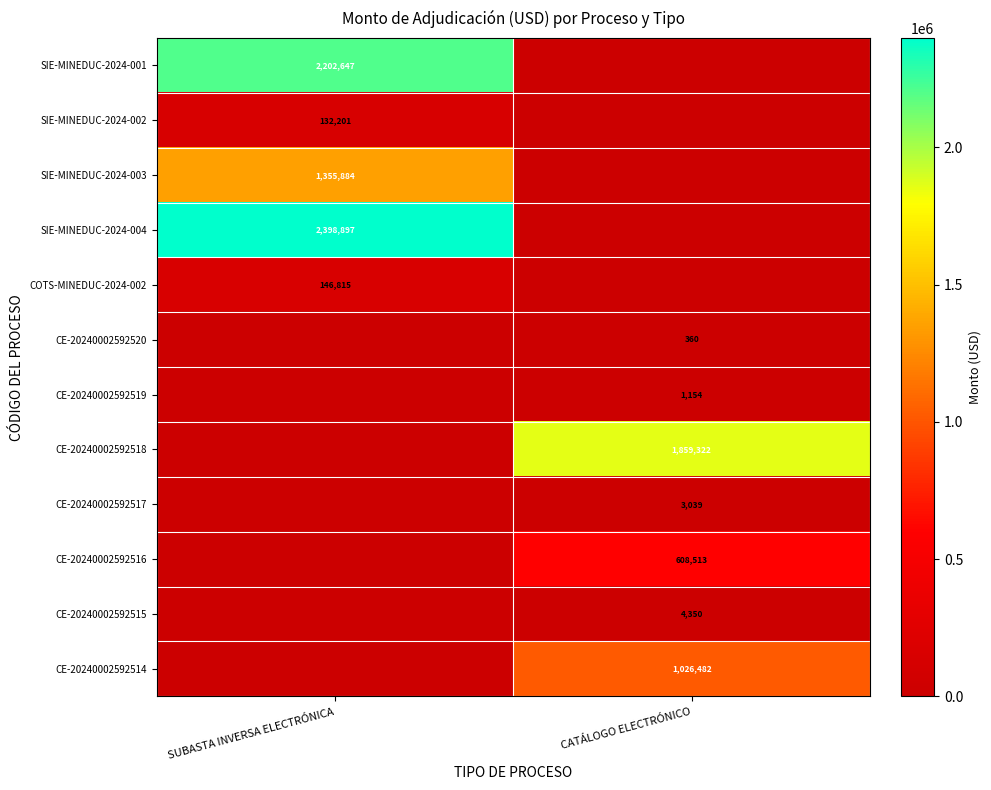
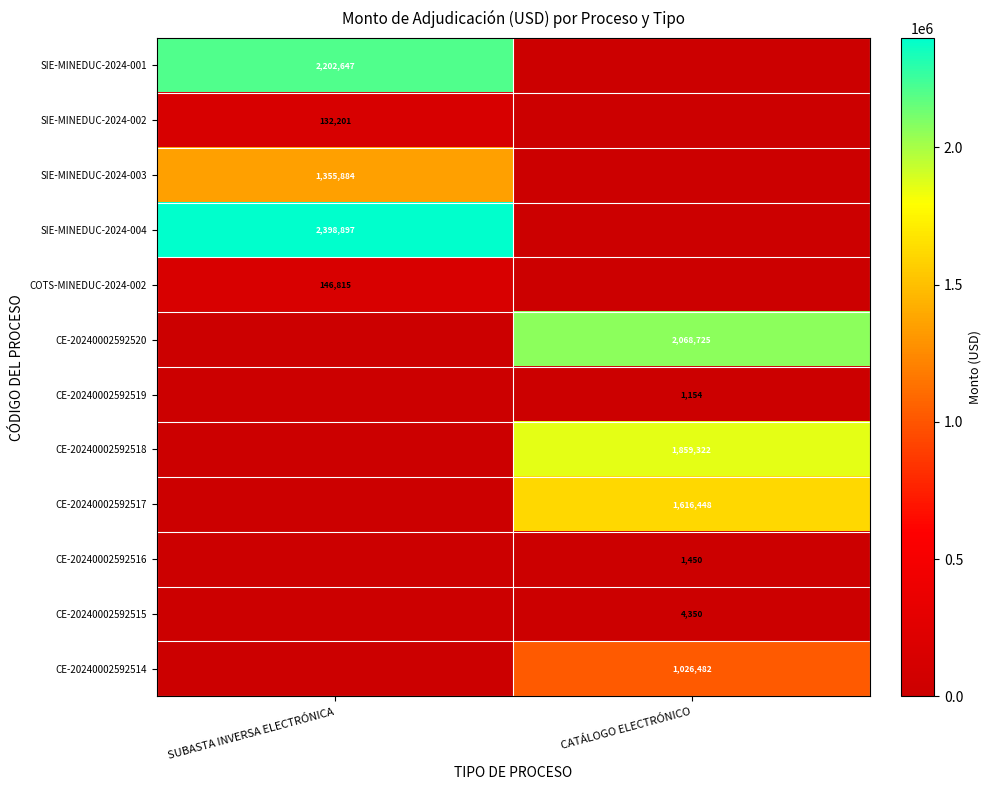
  {
    "SIE-MINEDUC-2024-001": {
      "SUBASTA INVERSA ELECTRÓNICA": "2,202,647"
    },
    "SIE-MINEDUC-2024-002": {
      "SUBASTA INVERSA ELECTRÓNICA": "132,201"
    },
    "SIE-MINEDUC-2024-003": {
      "SUBASTA INVERSA ELECTRÓNICA": "1,355,884"
    },
    "SIE-MINEDUC-2024-004": {
      "SUBASTA INVERSA ELECTRÓNICA": "2,398,897"
    },
    "COTS-MINEDUC-2024-002": {
      "SUBASTA INVERSA ELECTRÓNICA": "146,815"
    },
    "CE-20240002592520": {
-     "CATÁLOGO ELECTRÓNICO": "360"
+     "CATÁLOGO ELECTRÓNICO": "2,068,725"
    },
    "CE-20240002592519": {
      "CATÁLOGO ELECTRÓNICO": "1,154"
    },
    "CE-20240002592518": {
      "CATÁLOGO ELECTRÓNICO": "1,859,322"
    },
    "CE-20240002592517": {
-     "CATÁLOGO ELECTRÓNICO": "3,039"
+     "CATÁLOGO ELECTRÓNICO": "1,616,448"
    },
    "CE-20240002592516": {
-     "CATÁLOGO ELECTRÓNICO": "608,513"
+     "CATÁLOGO ELECTRÓNICO": "1,450"
    },
    "CE-20240002592515": {
      "CATÁLOGO ELECTRÓNICO": "4,350"
    },
    "CE-20240002592514": {
      "CATÁLOGO ELECTRÓNICO": "1,026,482"
    }
  }
